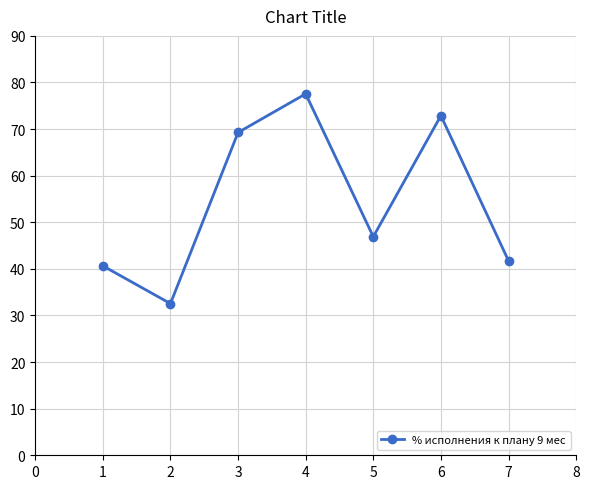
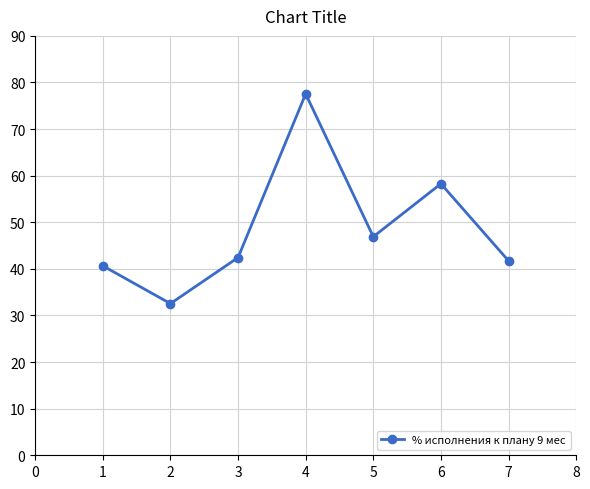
  {
    "1": 41,
    "2": 33,
-   "3": 69,
+   "3": 42,
    "4": 78,
    "5": 47,
-   "6": 73,
+   "6": 58,
    "7": 42
  }
